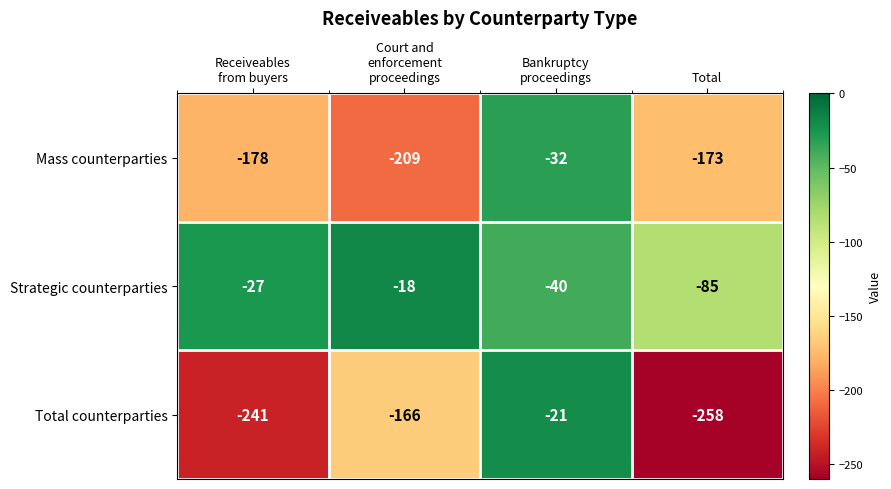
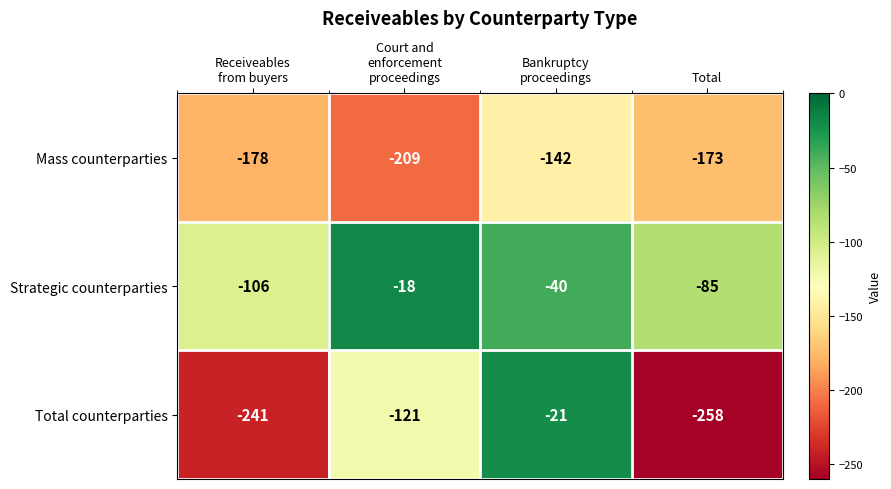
  {
    "Mass counterparties": {
      "Receiveables from buyers": -178,
      "Court and enforcement proceedings": -209,
-     "Bankruptcy proceedings": -32,
+     "Bankruptcy proceedings": -142,
      "Total": -173
    },
    "Strategic counterparties": {
-     "Receiveables from buyers": -27,
+     "Receiveables from buyers": -106,
      "Court and enforcement proceedings": -18,
      "Bankruptcy proceedings": -40,
      "Total": -85
    },
    "Total counterparties": {
      "Receiveables from buyers": -241,
-     "Court and enforcement proceedings": -166,
+     "Court and enforcement proceedings": -121,
      "Bankruptcy proceedings": -21,
      "Total": -258
    }
  }
